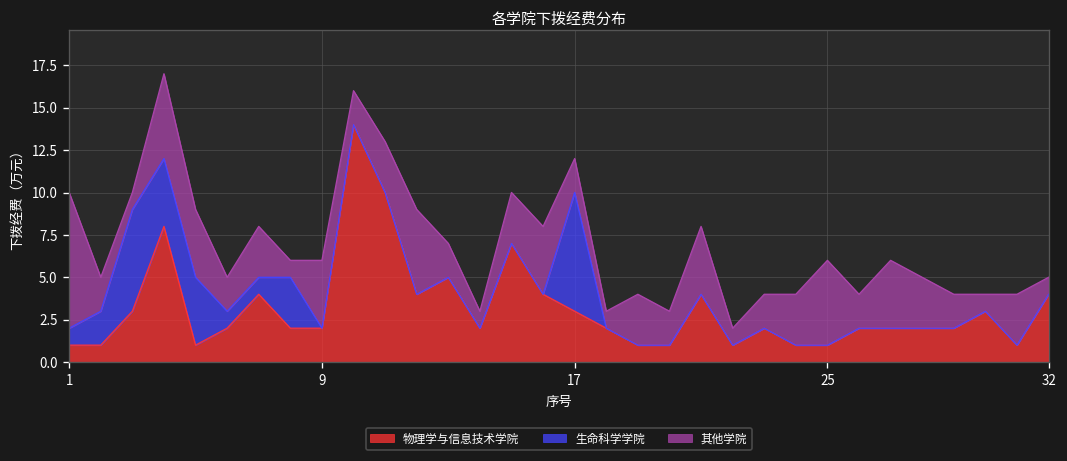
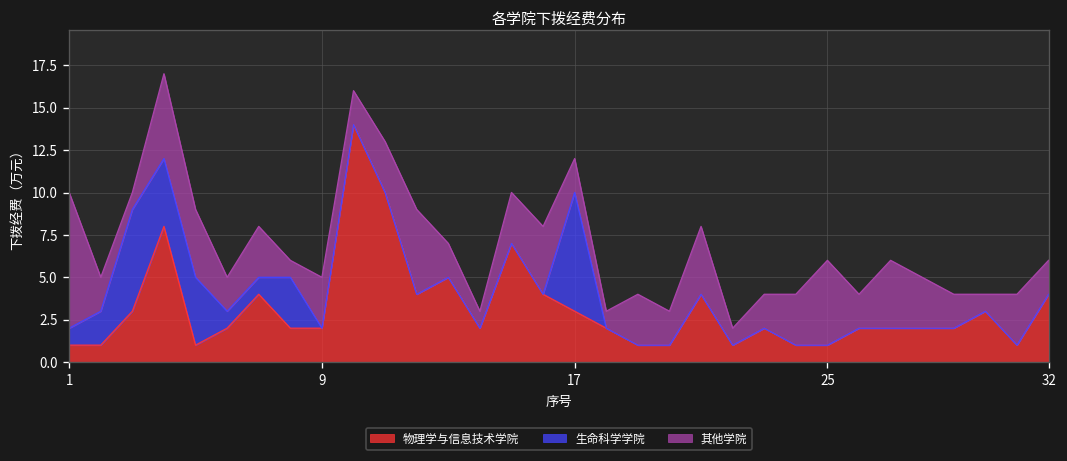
  {
    "物理学与信息技术学院": {
      "1": 1,
      "17": 3
    },
    "生命科学学院": {
      "1": 1,
      "17": 7
    },
    "其他学院": {
      "1": 8,
-     "9": 4,
+     "9": 3,
      "17": 2,
      "25": 5,
-     "32": 1
+     "32": 2
    }
  }
